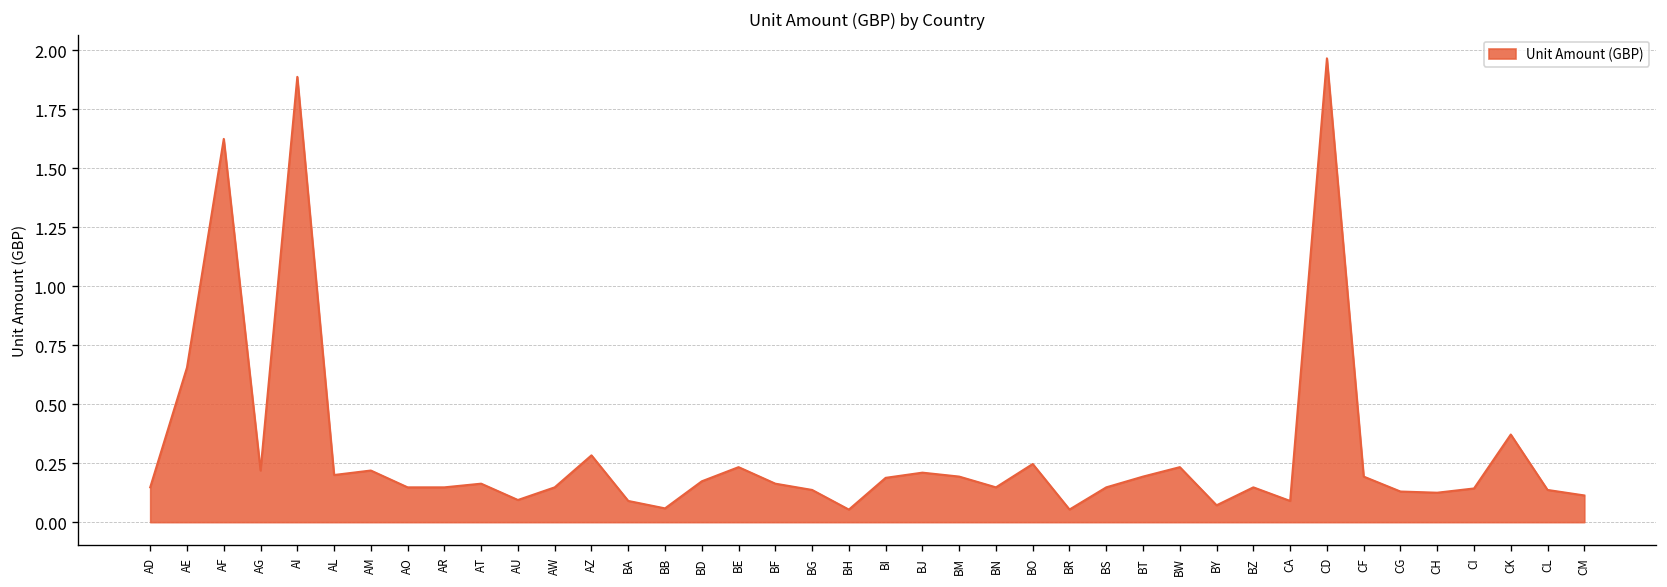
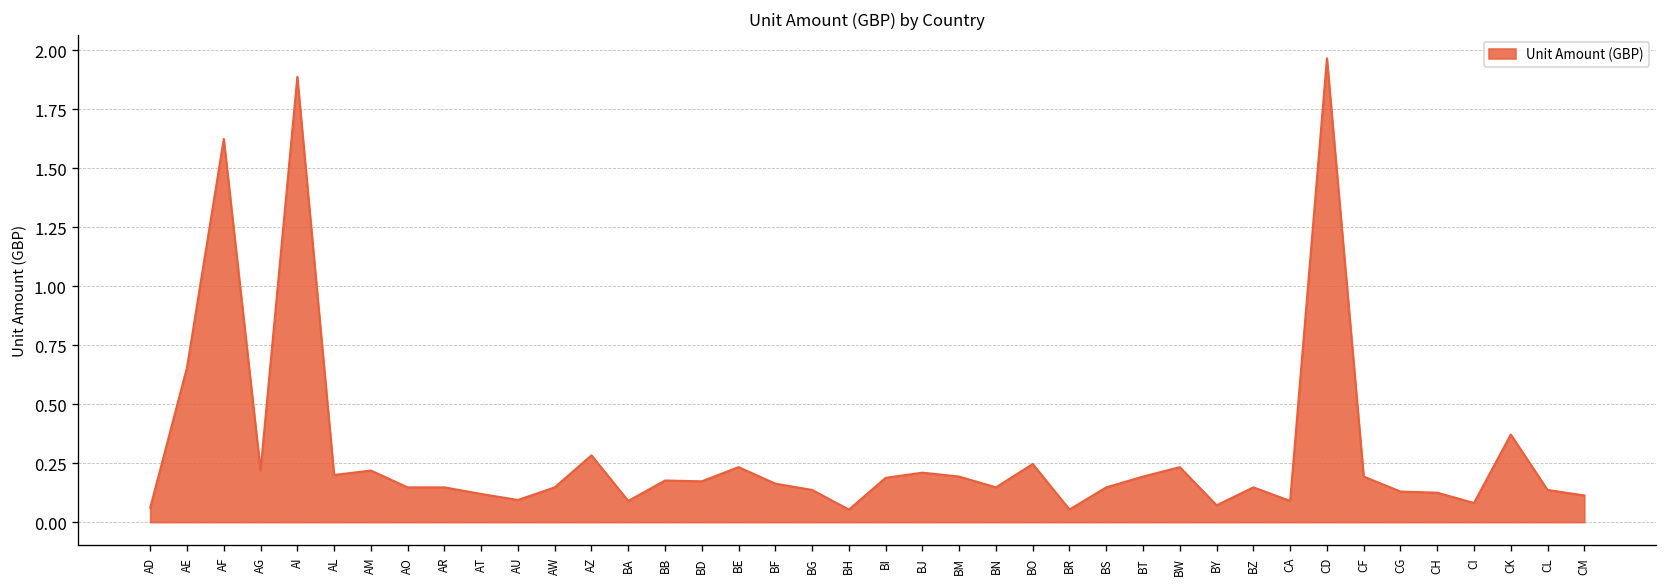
  {
-   "AD": 0.15,
+   "AD": 0.06,
    "AE": 0.66,
    "AF": 1.62,
    "AG": 0.22,
    "AI": 1.89,
    "AL": 0.20,
    "AM": 0.22,
    "AO": 0.15,
    "AR": 0.15,
-   "AT": 0.16,
+   "AT": 0.12,
    "AU": 0.09,
    "AW": 0.15,
    "AZ": 0.28,
    "BA": 0.09,
-   "BB": 0.06,
+   "BB": 0.18,
    "BD": 0.17,
    "BE": 0.23,
    "BF": 0.16,
    "BG": 0.14,
    "BH": 0.05,
    "BI": 0.19,
    "BJ": 0.21,
    "BM": 0.19,
    "BN": 0.15,
    "BO": 0.25,
    "BR": 0.05,
    "BS": 0.15,
    "BT": 0.19,
    "BW": 0.23,
    "BY": 0.07,
    "BZ": 0.15,
    "CA": 0.09,
    "CD": 1.97,
    "CF": 0.19,
    "CG": 0.13,
    "CH": 0.12,
-   "CI": 0.14,
+   "CI": 0.08,
    "CK": 0.37,
    "CL": 0.14,
    "CM": 0.11
  }
